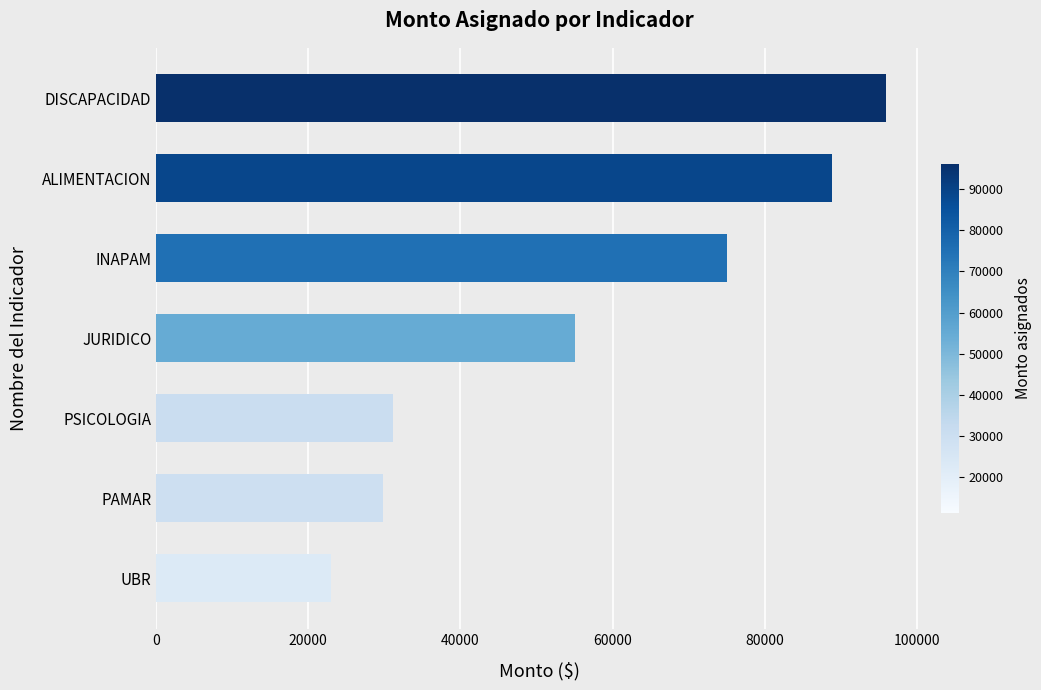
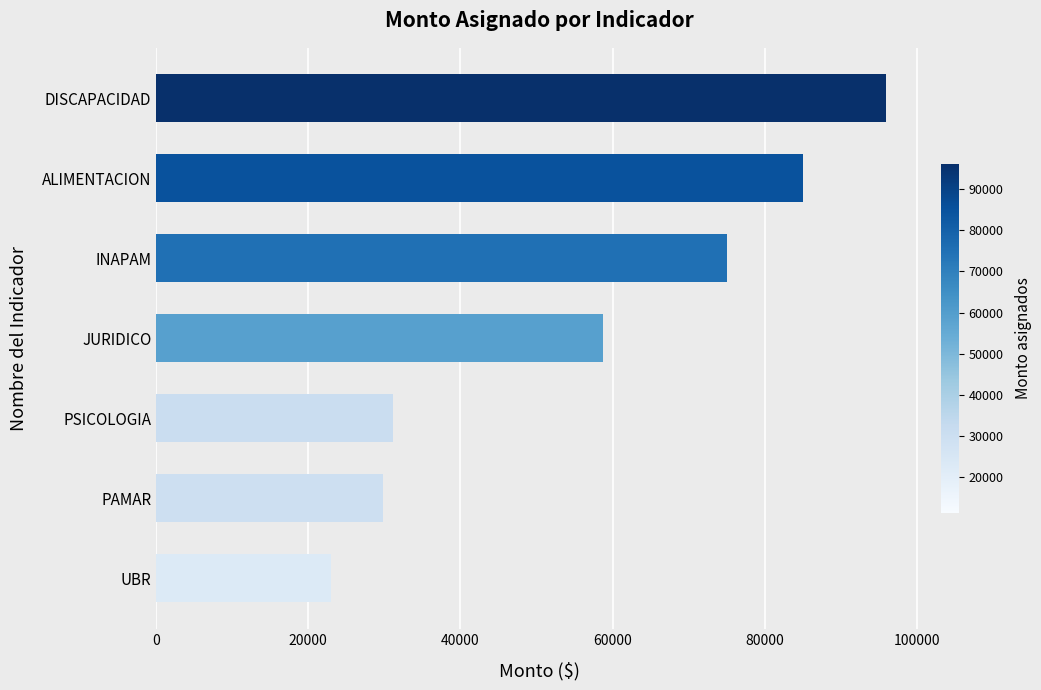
  {
    "DISCAPACIDAD": 96000,
-   "ALIMENTACION": 89000,
+   "ALIMENTACION": 85000,
    "INAPAM": 75000,
-   "JURIDICO": 55000,
+   "JURIDICO": 59000,
    "PSICOLOGIA": 31000,
    "PAMAR": 30000,
    "UBR": 23000
  }
